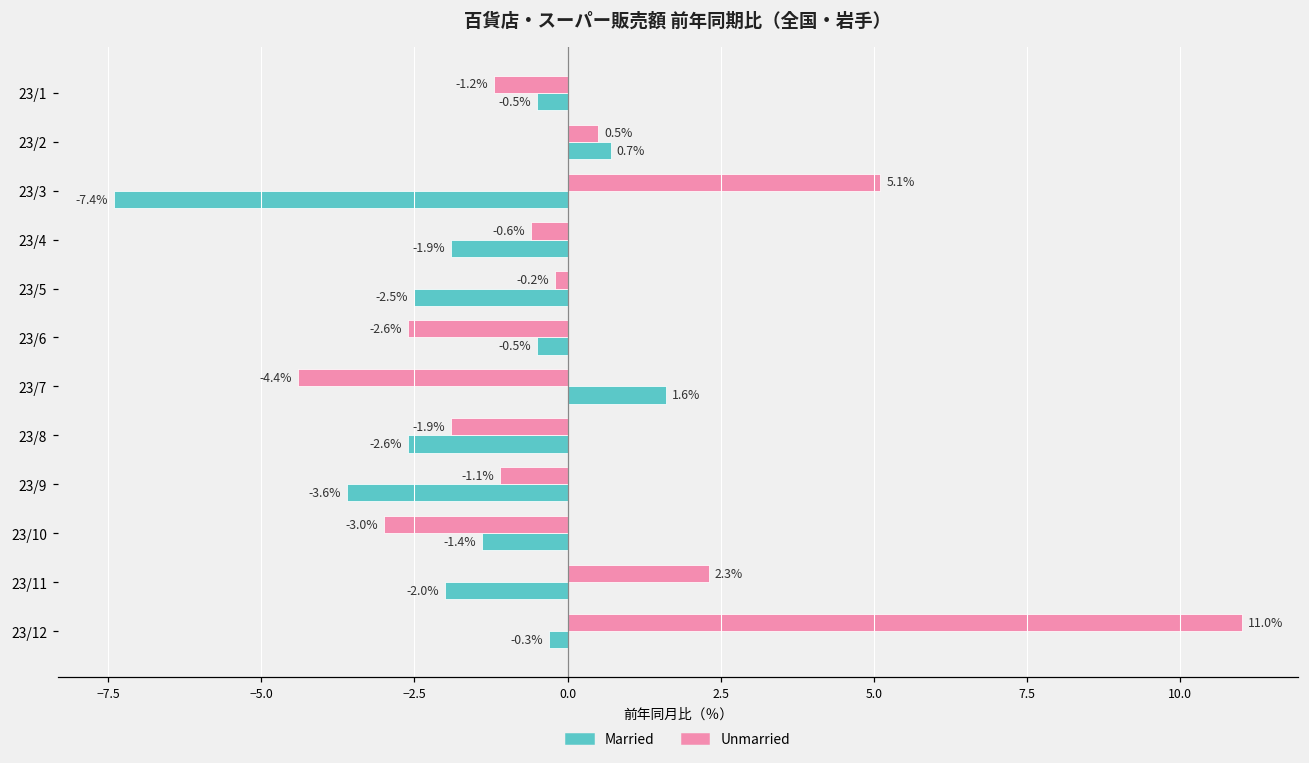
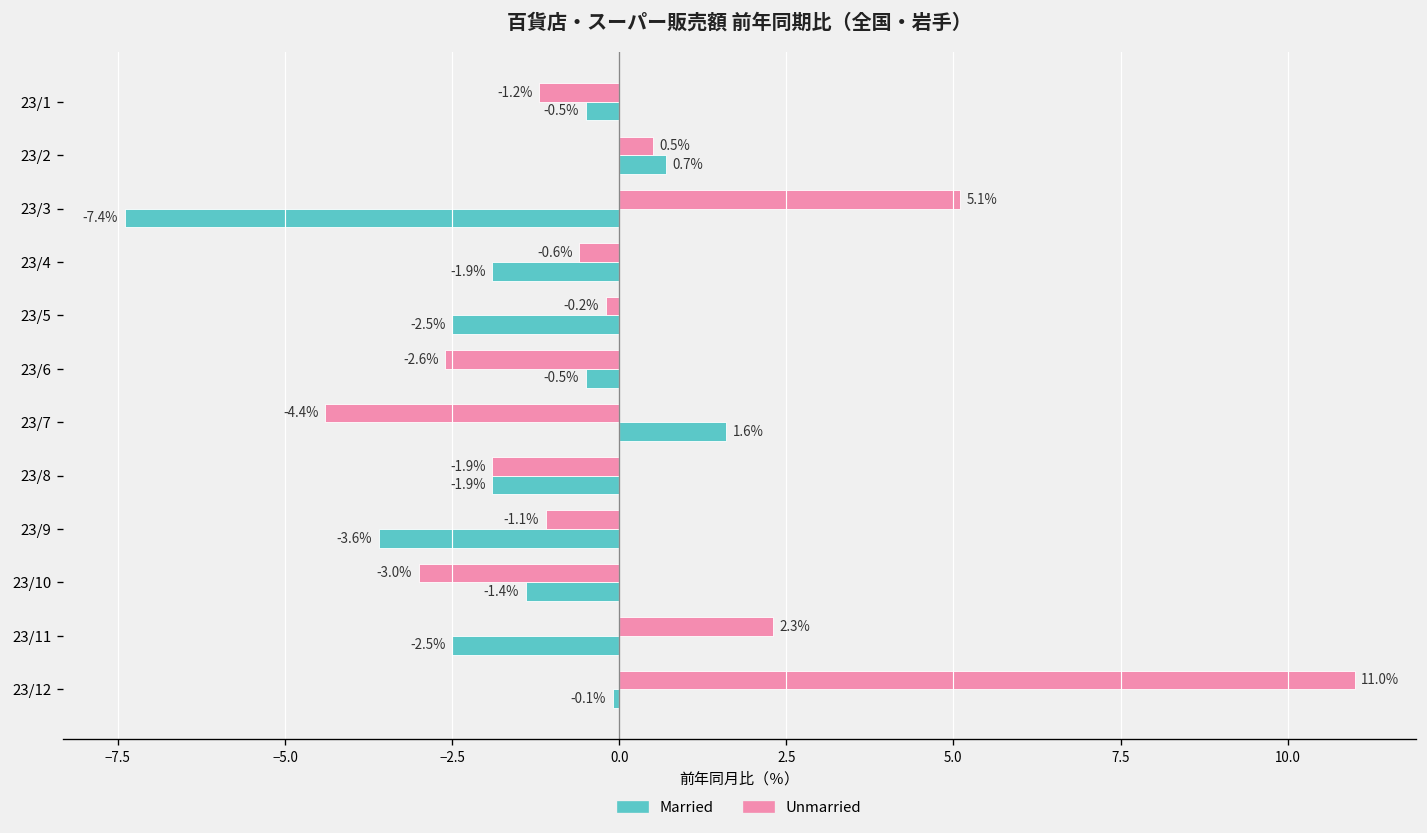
  {
    "Married": {
      "23/1": "-0.5%",
      "23/2": "0.7%",
      "23/3": "-7.4%",
      "23/4": "-1.9%",
      "23/5": "-2.5%",
      "23/6": "-0.5%",
      "23/7": "1.6%",
-     "23/8": "-2.6%",
+     "23/8": "-1.9%",
      "23/9": "-3.6%",
      "23/10": "-1.4%",
-     "23/11": "-2.0%",
-     "23/12": "-0.3%"
+     "23/11": "-2.5%",
+     "23/12": "-0.1%"
    },
    "Unmarried": {
      "23/1": "-1.2%",
      "23/2": "0.5%",
      "23/3": "5.1%",
      "23/4": "-0.6%",
      "23/5": "-0.2%",
      "23/6": "-2.6%",
      "23/7": "-4.4%",
      "23/8": "-1.9%",
      "23/9": "-1.1%",
      "23/10": "-3.0%",
      "23/11": "2.3%",
      "23/12": "11.0%"
    }
  }
